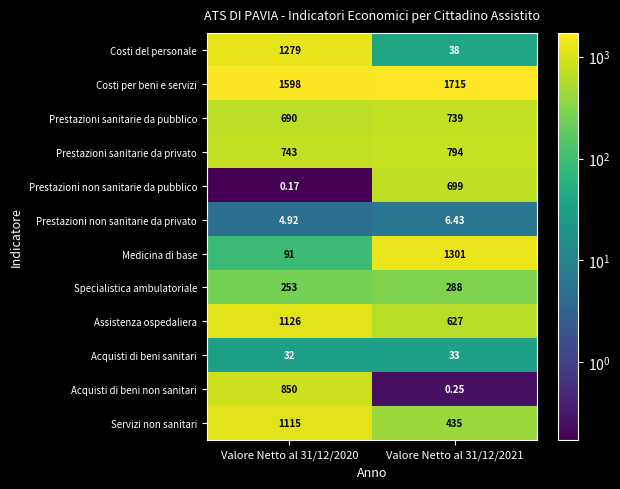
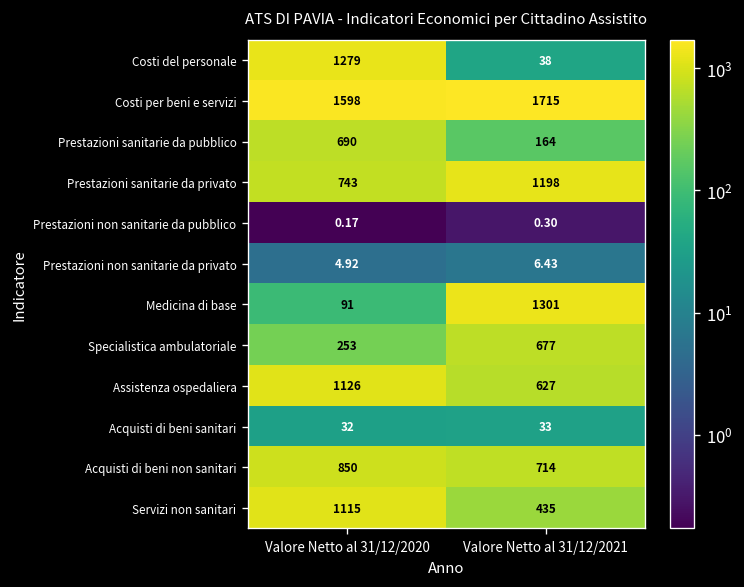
  {
    "Costi del personale": {
      "Valore Netto al 31/12/2020": 1279,
      "Valore Netto al 31/12/2021": 38
    },
    "Costi per beni e servizi": {
      "Valore Netto al 31/12/2020": 1598,
      "Valore Netto al 31/12/2021": 1715
    },
    "Prestazioni sanitarie da pubblico": {
      "Valore Netto al 31/12/2020": 690,
-     "Valore Netto al 31/12/2021": 739
+     "Valore Netto al 31/12/2021": 164
    },
    "Prestazioni sanitarie da privato": {
      "Valore Netto al 31/12/2020": 743,
-     "Valore Netto al 31/12/2021": 794
+     "Valore Netto al 31/12/2021": 1198
    },
    "Prestazioni non sanitarie da pubblico": {
      "Valore Netto al 31/12/2020": 0.17,
-     "Valore Netto al 31/12/2021": 699
+     "Valore Netto al 31/12/2021": 0.30
    },
    "Prestazioni non sanitarie da privato": {
      "Valore Netto al 31/12/2020": 4.92,
      "Valore Netto al 31/12/2021": 6.43
    },
    "Medicina di base": {
      "Valore Netto al 31/12/2020": 91,
      "Valore Netto al 31/12/2021": 1301
    },
    "Specialistica ambulatoriale": {
      "Valore Netto al 31/12/2020": 253,
-     "Valore Netto al 31/12/2021": 288
+     "Valore Netto al 31/12/2021": 677
    },
    "Assistenza ospedaliera": {
      "Valore Netto al 31/12/2020": 1126,
      "Valore Netto al 31/12/2021": 627
    },
    "Acquisti di beni sanitari": {
      "Valore Netto al 31/12/2020": 32,
      "Valore Netto al 31/12/2021": 33
    },
    "Acquisti di beni non sanitari": {
      "Valore Netto al 31/12/2020": 850,
-     "Valore Netto al 31/12/2021": 0.25
+     "Valore Netto al 31/12/2021": 714
    },
    "Servizi non sanitari": {
      "Valore Netto al 31/12/2020": 1115,
      "Valore Netto al 31/12/2021": 435
    }
  }
